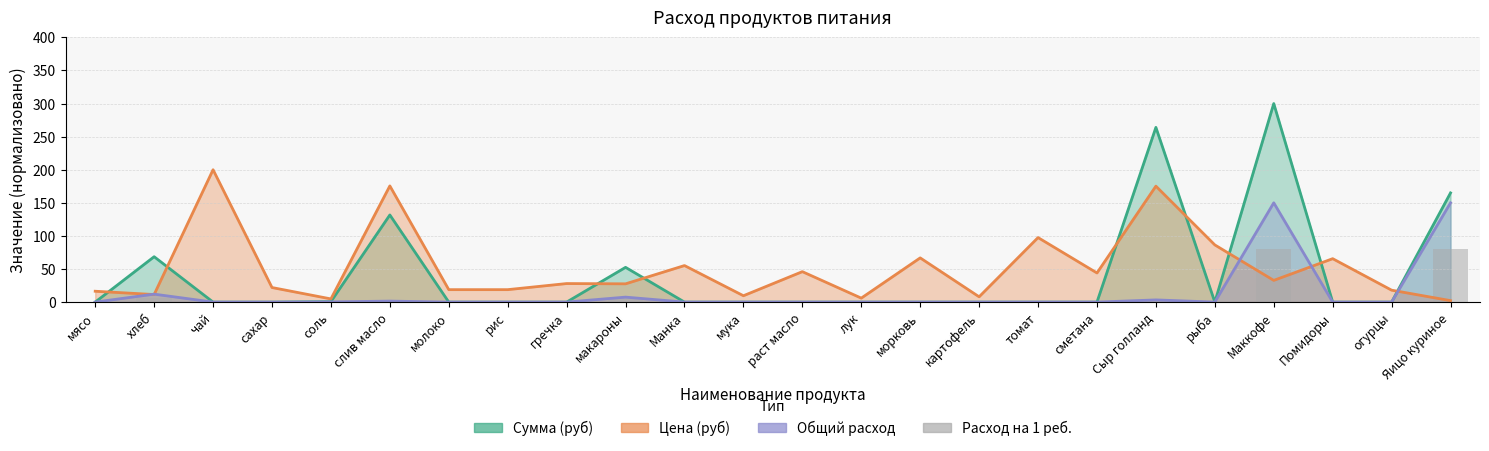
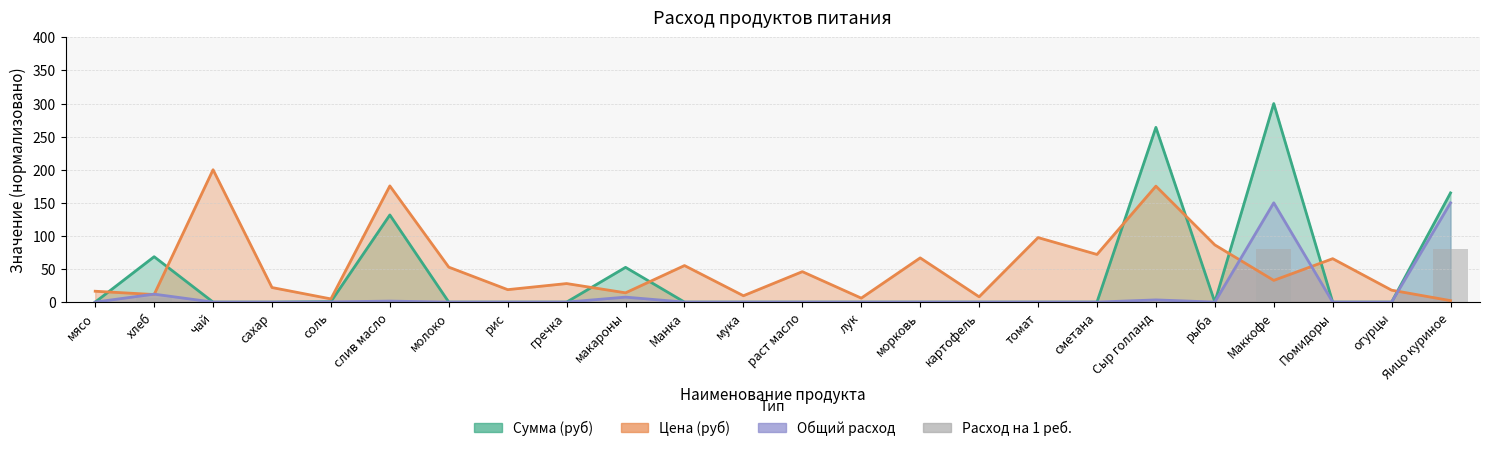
  {
    "Цена (руб)": {
      "мясо": 20,
      "чай": 200,
      "сахар": 20,
      "соль": 0,
      "слив масло": 180,
-     "молоко": 20,
+     "молоко": 50,
      "рис": 20,
      "гречка": 30,
-     "макароны": 30,
+     "макароны": 10,
      "Манка": 60,
      "мука": 10,
      "раст масло": 50,
      "лук": 10,
      "морковь": 70,
      "картофель": 10,
      "томат": 100,
-     "сметана": 40,
+     "сметана": 70,
      "Сыр голланд": 180,
      "рыба": 90,
      "Маккофе": 30,
      "Помидоры": 70,
      "огурцы": 20,
      "Яицо куриное": 0
    }
  }
